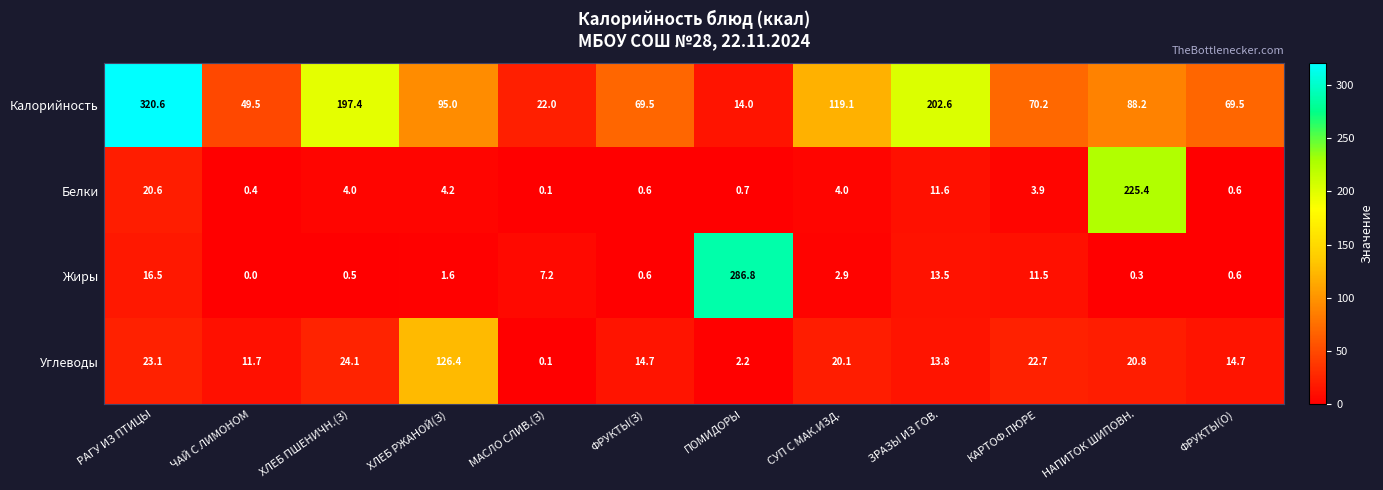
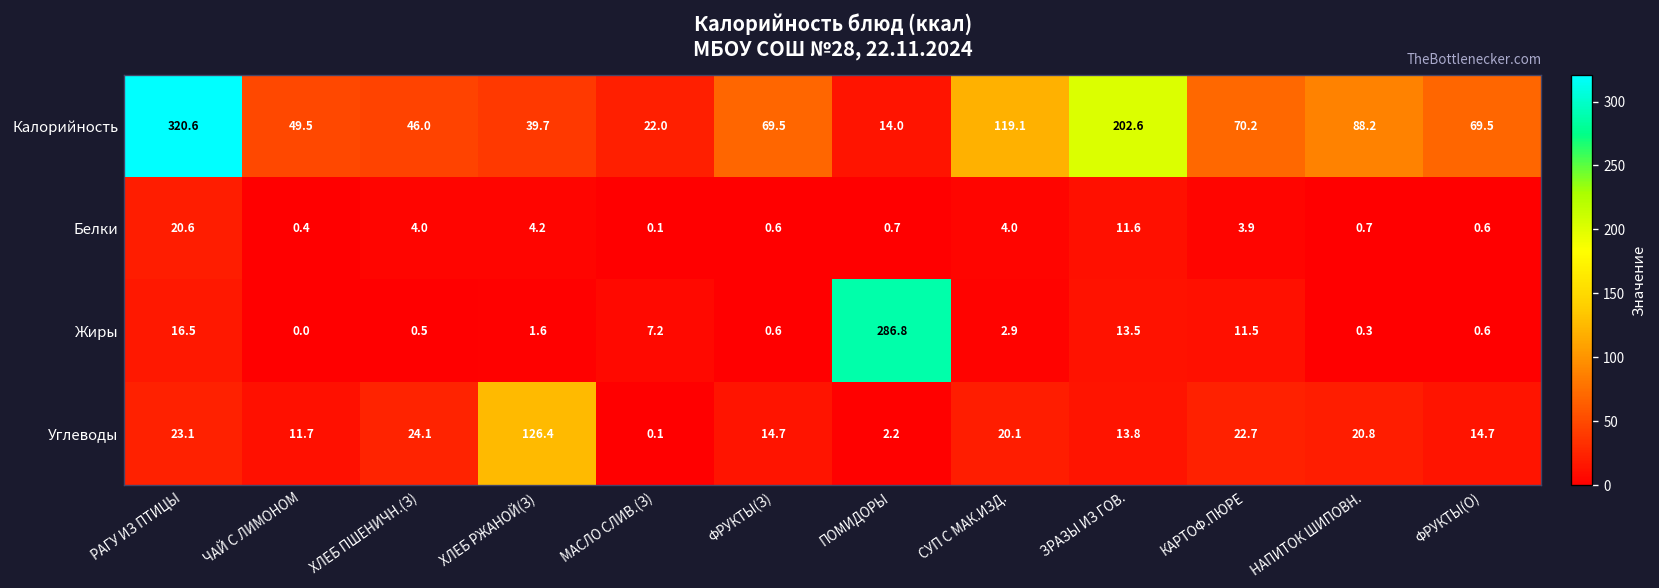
  {
    "Калорийность": {
      "РАГУ ИЗ ПТИЦЫ": 320.6,
      "ЧАЙ С ЛИМОНОМ": 49.5,
-     "ХЛЕБ ПШЕНИЧН.(З)": 197.4,
-     "ХЛЕБ РЖАНОЙ(З)": 95.0,
+     "ХЛЕБ ПШЕНИЧН.(З)": 46.0,
+     "ХЛЕБ РЖАНОЙ(З)": 39.7,
      "МАСЛО СЛИВ.(З)": 22.0,
      "ФРУКТЫ(З)": 69.5,
      "ПОМИДОРЫ": 14.0,
      "СУП С МАК.ИЗД.": 119.1,
      "ЗРАЗЫ ИЗ ГОВ.": 202.6,
      "КАРТОФ.ПЮРЕ": 70.2,
      "НАПИТОК ШИПОВН.": 88.2,
      "ФРУКТЫ(О)": 69.5
    },
    "Белки": {
      "РАГУ ИЗ ПТИЦЫ": 20.6,
      "ЧАЙ С ЛИМОНОМ": 0.4,
      "ХЛЕБ ПШЕНИЧН.(З)": 4.0,
      "ХЛЕБ РЖАНОЙ(З)": 4.2,
      "МАСЛО СЛИВ.(З)": 0.1,
      "ФРУКТЫ(З)": 0.6,
      "ПОМИДОРЫ": 0.7,
      "СУП С МАК.ИЗД.": 4.0,
      "ЗРАЗЫ ИЗ ГОВ.": 11.6,
      "КАРТОФ.ПЮРЕ": 3.9,
-     "НАПИТОК ШИПОВН.": 225.4,
+     "НАПИТОК ШИПОВН.": 0.7,
      "ФРУКТЫ(О)": 0.6
    },
    "Жиры": {
      "РАГУ ИЗ ПТИЦЫ": 16.5,
      "ЧАЙ С ЛИМОНОМ": 0.0,
      "ХЛЕБ ПШЕНИЧН.(З)": 0.5,
      "ХЛЕБ РЖАНОЙ(З)": 1.6,
      "МАСЛО СЛИВ.(З)": 7.2,
      "ФРУКТЫ(З)": 0.6,
      "ПОМИДОРЫ": 286.8,
      "СУП С МАК.ИЗД.": 2.9,
      "ЗРАЗЫ ИЗ ГОВ.": 13.5,
      "КАРТОФ.ПЮРЕ": 11.5,
      "НАПИТОК ШИПОВН.": 0.3,
      "ФРУКТЫ(О)": 0.6
    },
    "Углеводы": {
      "РАГУ ИЗ ПТИЦЫ": 23.1,
      "ЧАЙ С ЛИМОНОМ": 11.7,
      "ХЛЕБ ПШЕНИЧН.(З)": 24.1,
      "ХЛЕБ РЖАНОЙ(З)": 126.4,
      "МАСЛО СЛИВ.(З)": 0.1,
      "ФРУКТЫ(З)": 14.7,
      "ПОМИДОРЫ": 2.2,
      "СУП С МАК.ИЗД.": 20.1,
      "ЗРАЗЫ ИЗ ГОВ.": 13.8,
      "КАРТОФ.ПЮРЕ": 22.7,
      "НАПИТОК ШИПОВН.": 20.8,
      "ФРУКТЫ(О)": 14.7
    }
  }
